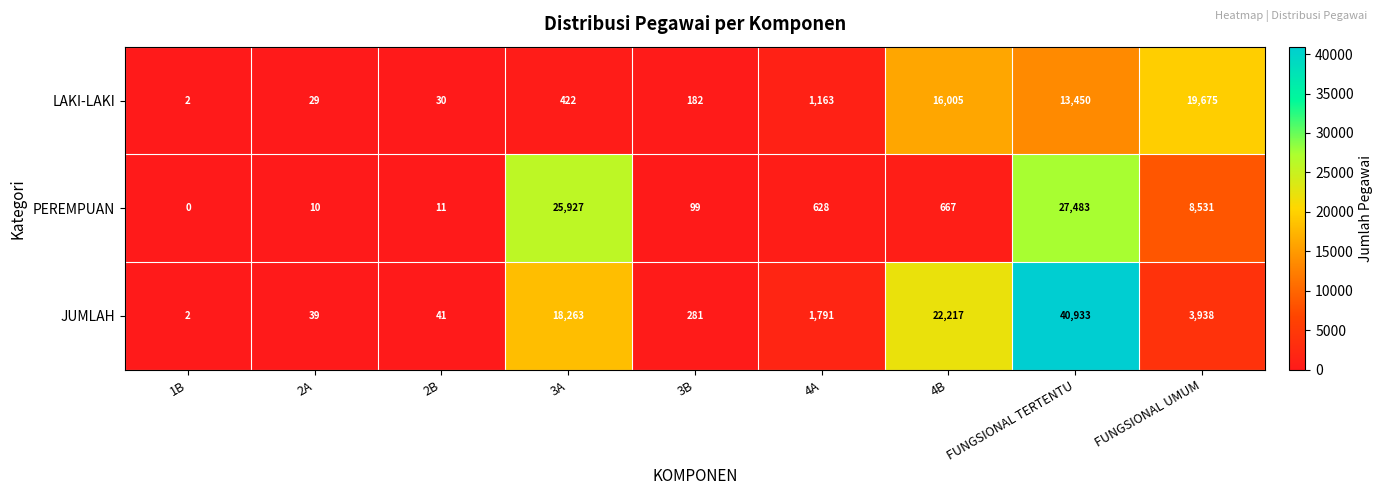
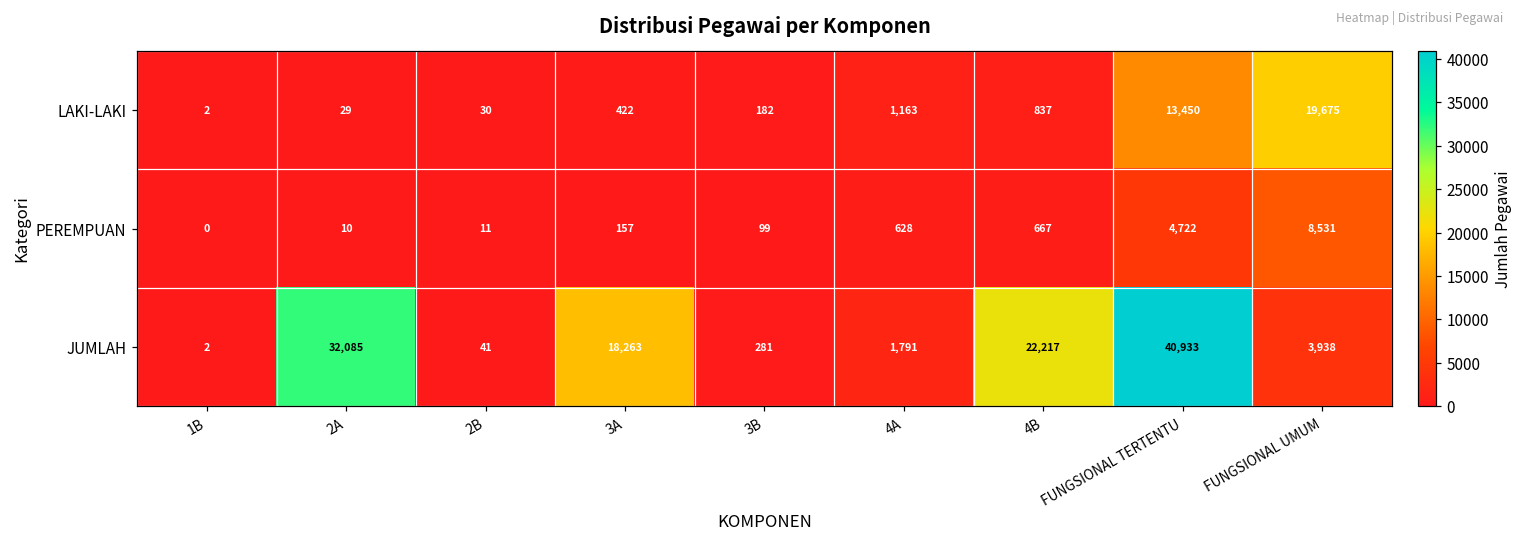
  {
    "LAKI-LAKI": {
      "1B": "2",
      "2A": "29",
      "2B": "30",
      "3A": "422",
      "3B": "182",
      "4A": "1,163",
-     "4B": "16,005",
+     "4B": "837",
      "FUNGSIONAL TERTENTU": "13,450",
      "FUNGSIONAL UMUM": "19,675"
    },
    "PEREMPUAN": {
      "1B": "0",
      "2A": "10",
      "2B": "11",
-     "3A": "25,927",
+     "3A": "157",
      "3B": "99",
      "4A": "628",
      "4B": "667",
-     "FUNGSIONAL TERTENTU": "27,483",
+     "FUNGSIONAL TERTENTU": "4,722",
      "FUNGSIONAL UMUM": "8,531"
    },
    "JUMLAH": {
      "1B": "2",
-     "2A": "39",
+     "2A": "32,085",
      "2B": "41",
      "3A": "18,263",
      "3B": "281",
      "4A": "1,791",
      "4B": "22,217",
      "FUNGSIONAL TERTENTU": "40,933",
      "FUNGSIONAL UMUM": "3,938"
    }
  }
